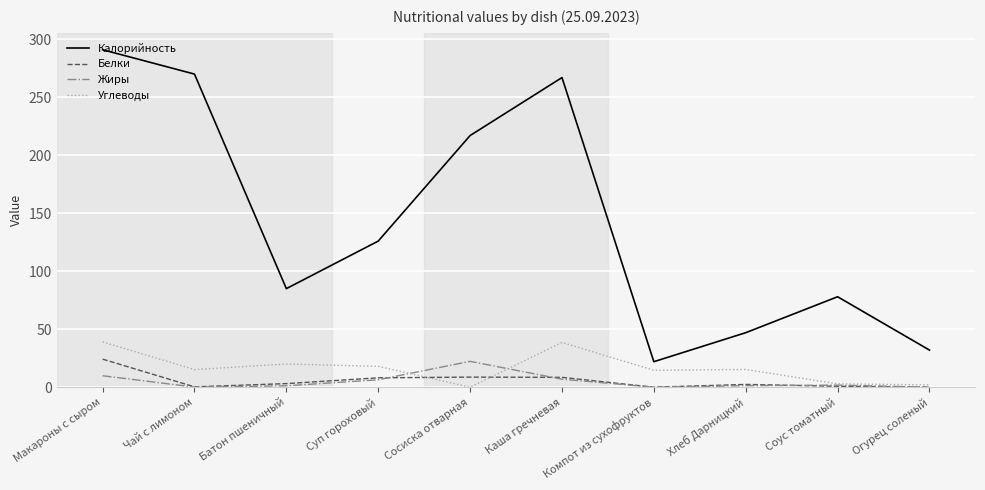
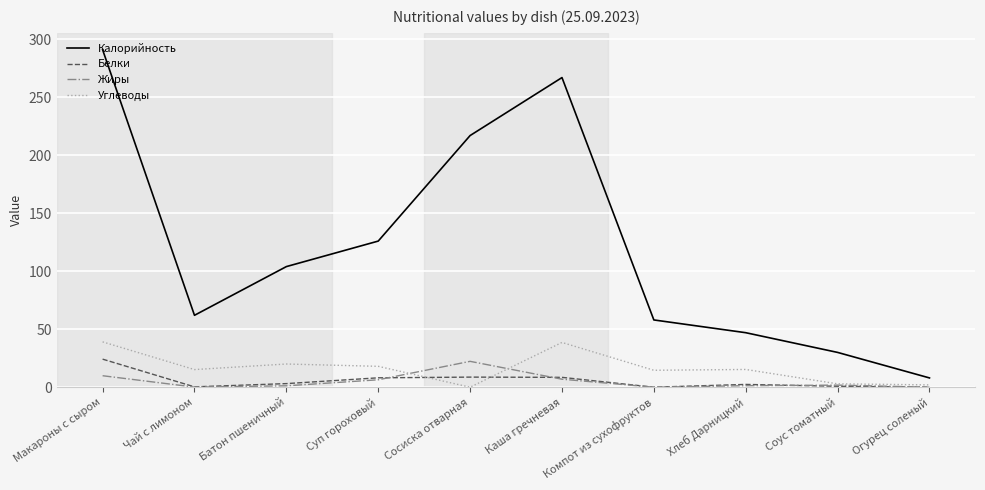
  {
    "Калорийность": {
      "Макароны с сыром": 291,
-     "Чай с лимоном": 270,
-     "Батон пшеничный": 85,
+     "Чай с лимоном": 62,
+     "Батон пшеничный": 104,
      "Суп гороховый": 126,
      "Сосиска отварная": 217,
      "Каша гречневая": 267,
-     "Компот из сухофруктов": 22,
+     "Компот из сухофруктов": 58,
      "Хлеб Дарницкий": 47,
-     "Соус томатный": 78,
-     "Огурец соленый": 32
+     "Соус томатный": 30,
+     "Огурец соленый": 8
    },
    "Белки": {
      "Макароны с сыром": 24,
      "Сосиска отварная": 9
    }
  }
